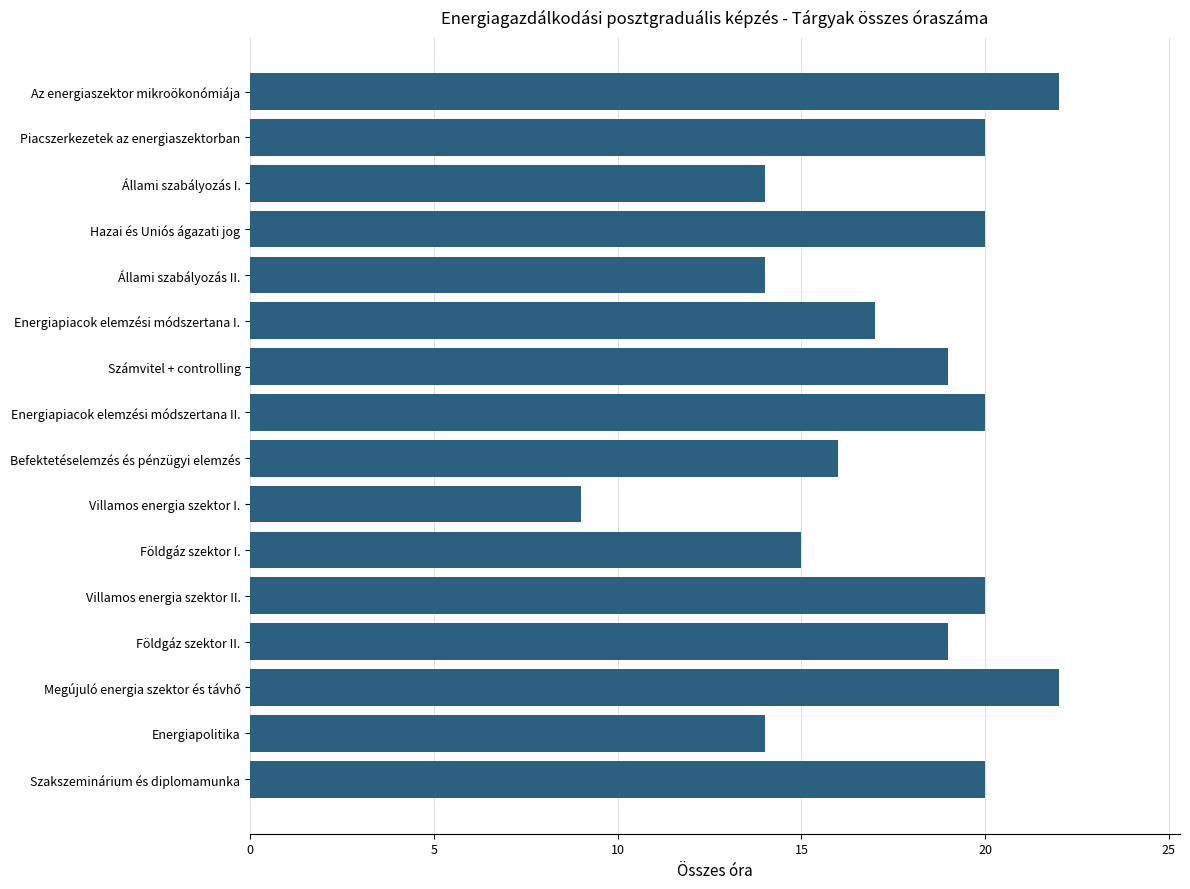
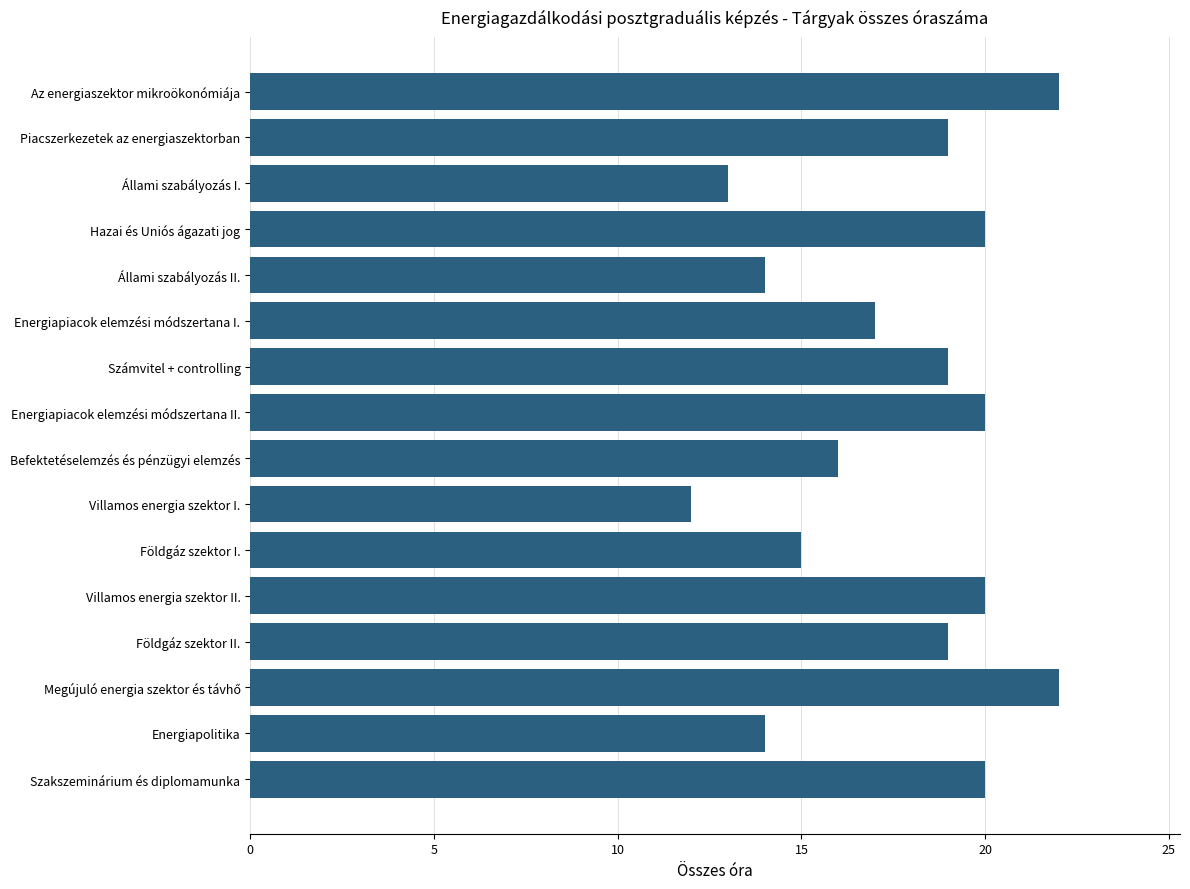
  {
    "Az energiaszektor mikroökonómiája": 22,
-   "Piacszerkezetek az energiaszektorban": 20,
-   "Állami szabályozás I.": 14,
+   "Piacszerkezetek az energiaszektorban": 19,
+   "Állami szabályozás I.": 13,
    "Hazai és Uniós ágazati jog": 20,
    "Állami szabályozás II.": 14,
    "Energiapiacok elemzési módszertana I.": 17,
    "Számvitel + controlling": 19,
    "Energiapiacok elemzési módszertana II.": 20,
    "Befektetéselemzés és pénzügyi elemzés": 16,
-   "Villamos energia szektor I.": 9,
+   "Villamos energia szektor I.": 12,
    "Földgáz szektor I.": 15,
    "Villamos energia szektor II.": 20,
    "Földgáz szektor II.": 19,
    "Megújuló energia szektor és távhő": 22,
    "Energiapolitika": 14,
    "Szakszeminárium és diplomamunka": 20
  }
